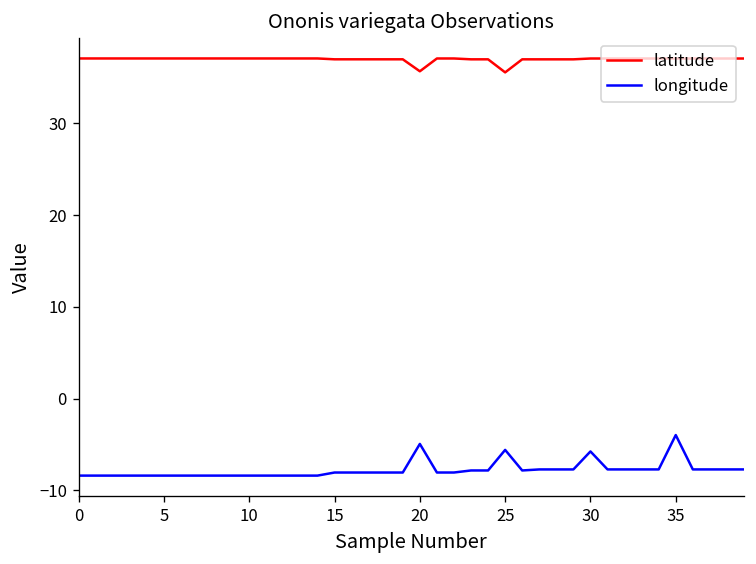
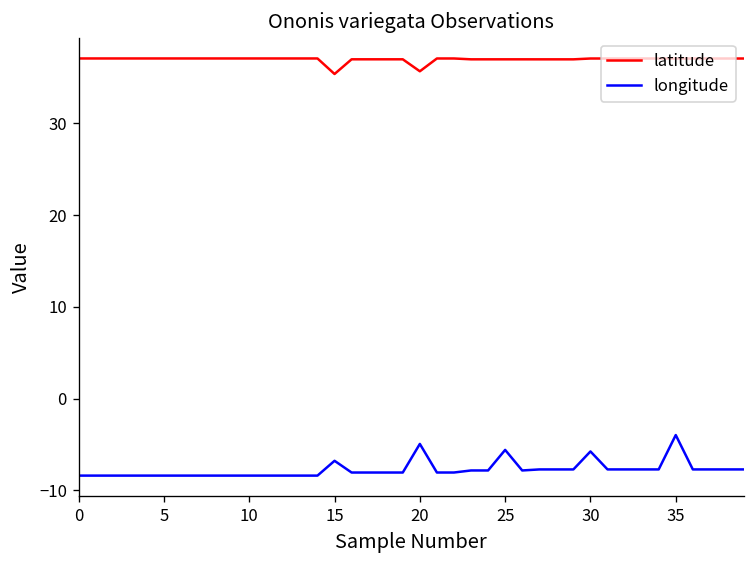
  {
    "latitude": {
      "0": 37,
      "5": 37,
      "10": 37,
-     "15": 37,
+     "15": 35,
      "20": 36,
-     "25": 36,
+     "25": 37,
      "30": 37
    },
    "longitude": {
      "0": -8,
      "5": -8,
      "10": -8,
-     "15": -8,
+     "15": -7,
      "20": -5,
      "25": -6,
      "30": -6,
      "35": -4
    }
  }
